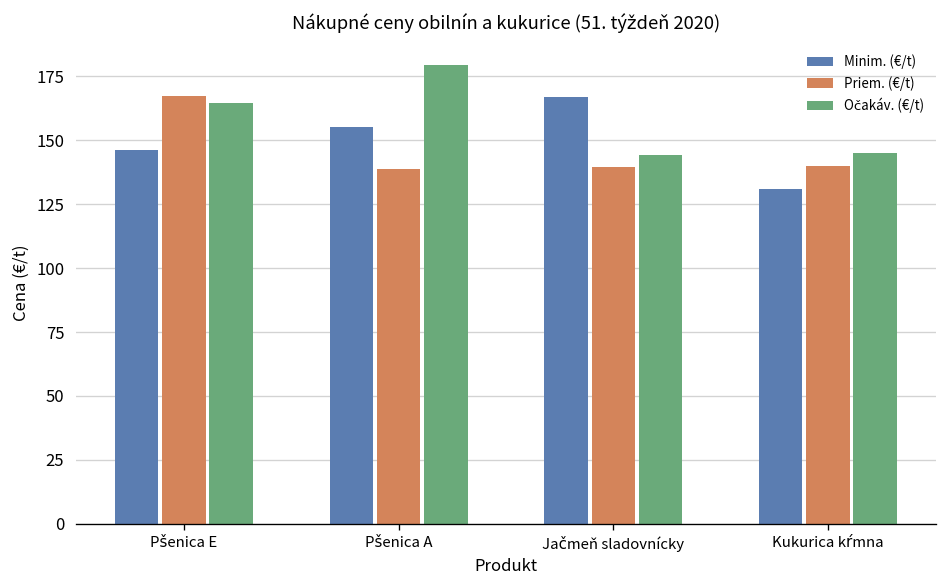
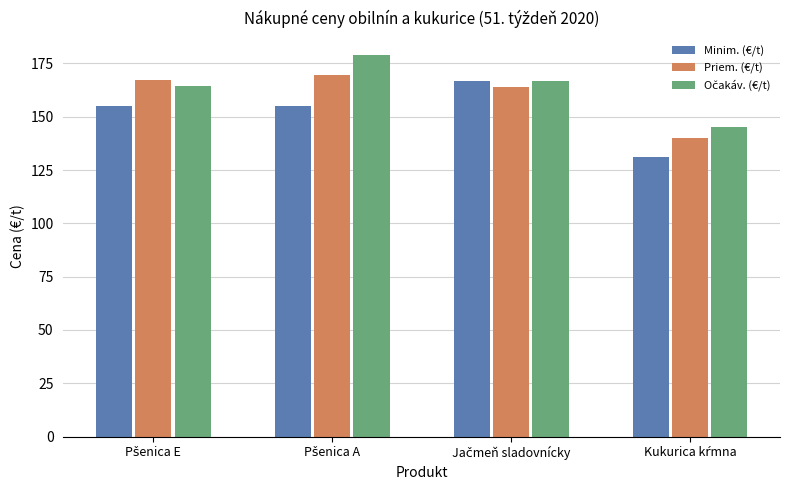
  {
    "Minim. (€/t)": {
-     "Pšenica E": 146,
+     "Pšenica E": 155,
      "Pšenica A": 155,
      "Jačmeň sladovnícky": 167,
      "Kukurica kŕmna": 131
    },
    "Priem. (€/t)": {
      "Pšenica E": 167,
-     "Pšenica A": 139,
-     "Jačmeň sladovnícky": 139,
+     "Pšenica A": 169,
+     "Jačmeň sladovnícky": 164,
      "Kukurica kŕmna": 140
    },
    "Očakáv. (€/t)": {
      "Pšenica E": 164,
      "Pšenica A": 179,
-     "Jačmeň sladovnícky": 144,
+     "Jačmeň sladovnícky": 167,
      "Kukurica kŕmna": 145
    }
  }
